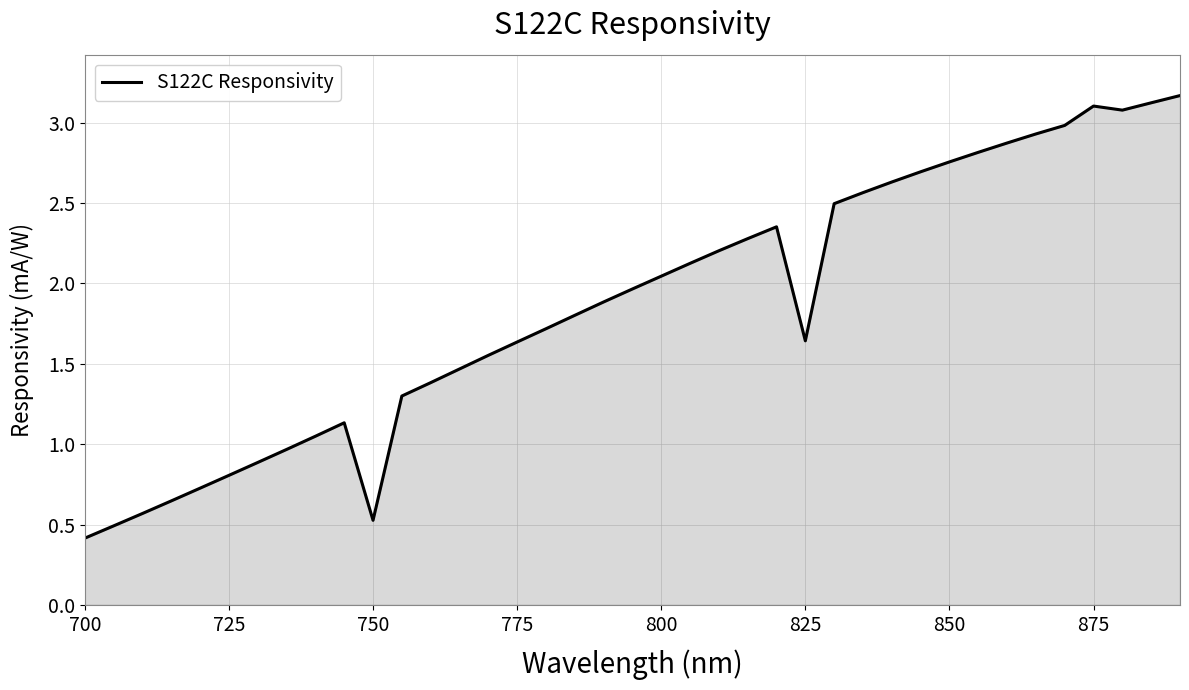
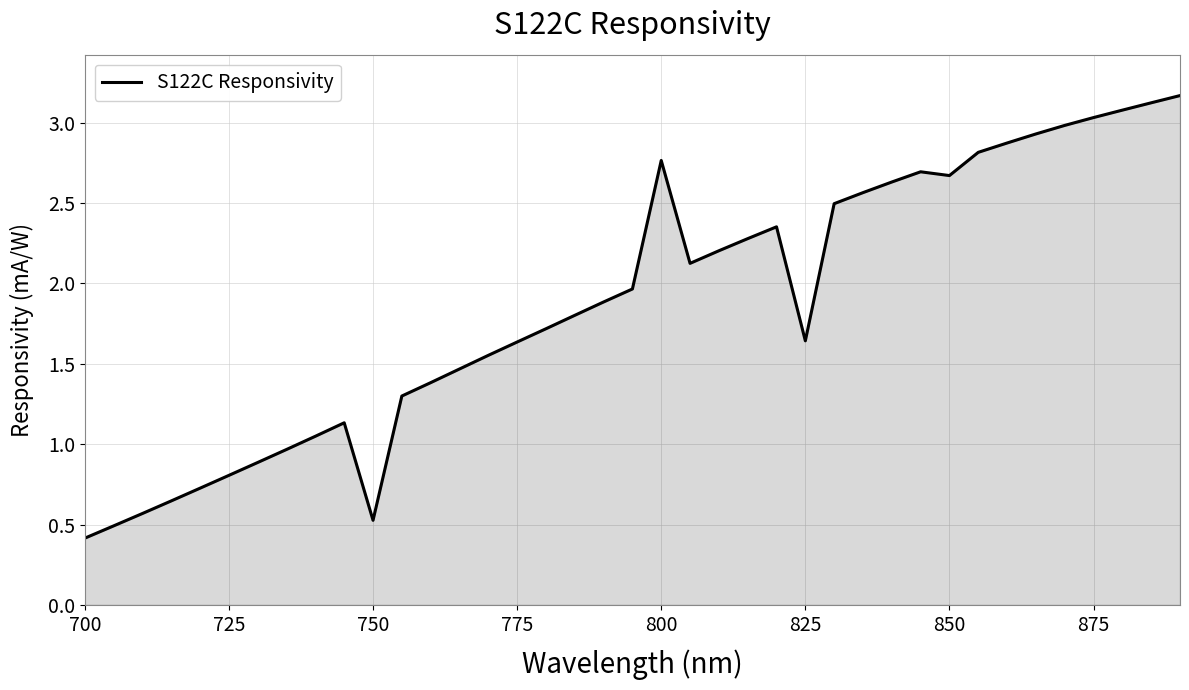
  {
    "700": 0.42,
    "725": 0.81,
    "750": 0.53,
    "775": 1.64,
-   "800": 2.04,
+   "800": 2.76,
    "825": 1.64,
-   "850": 2.76,
-   "875": 3.10
+   "850": 2.67,
+   "875": 3.03
  }
